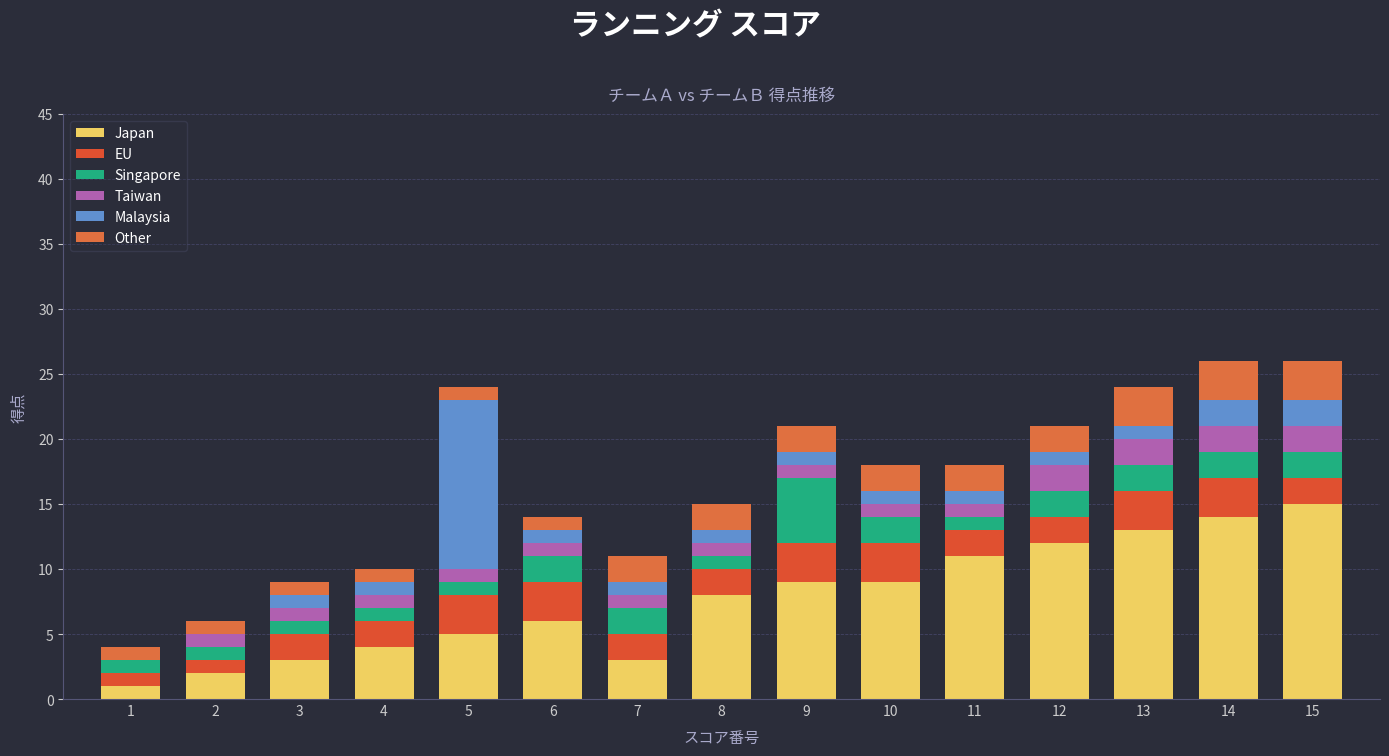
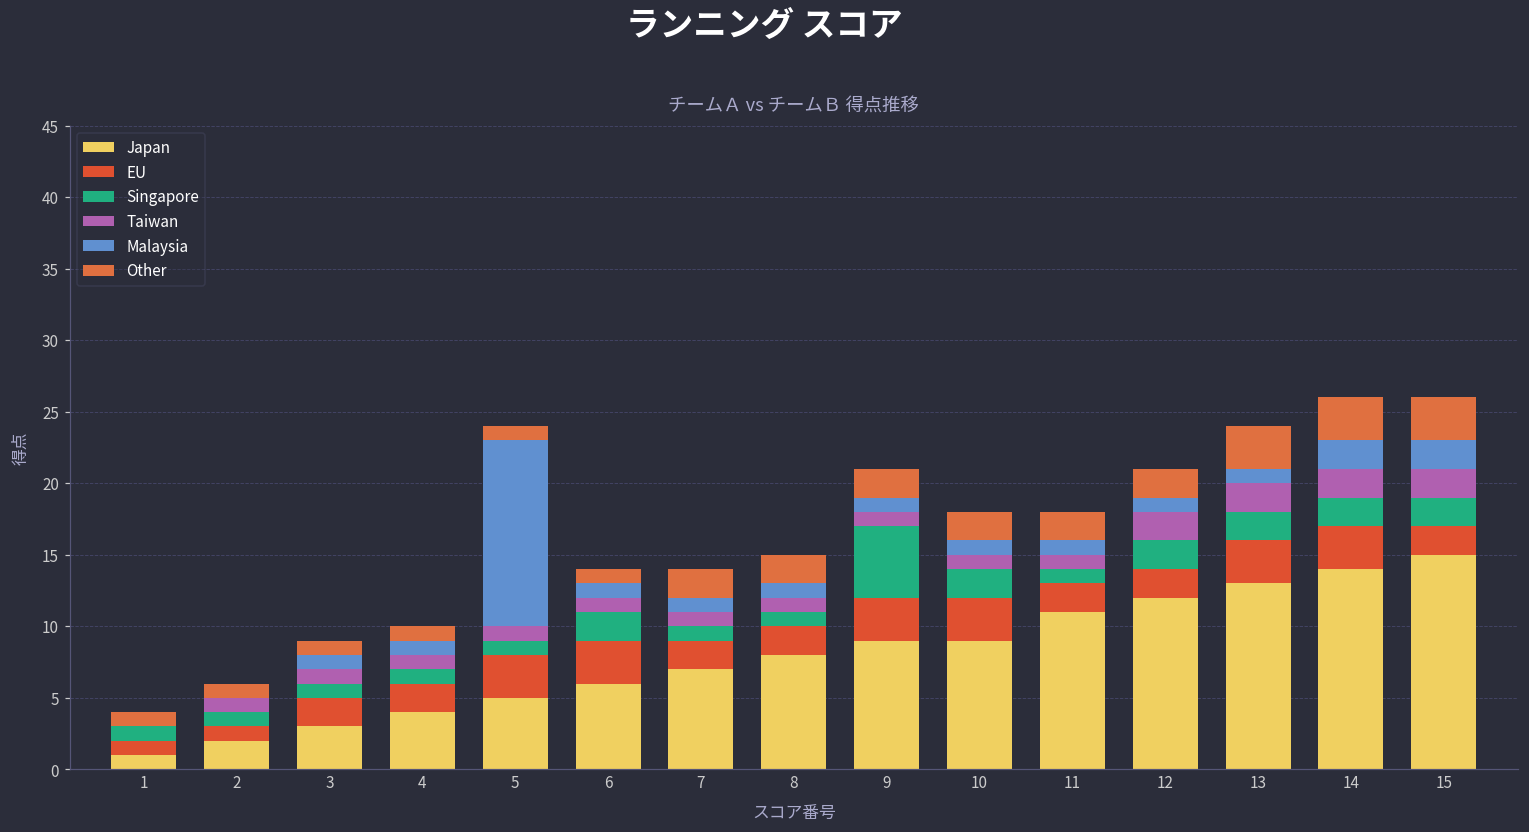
  {
    "Japan": {
      "1": 1,
      "2": 2,
      "3": 3,
      "4": 4,
      "5": 5,
      "6": 6,
-     "7": 3,
+     "7": 7,
      "8": 8,
      "9": 9,
      "10": 9,
      "11": 11,
      "12": 12,
      "13": 13,
      "14": 14,
      "15": 15
    },
    "Singapore": {
      "1": 1,
      "2": 1,
      "3": 1,
      "4": 1,
      "5": 1,
      "6": 2,
-     "7": 2,
+     "7": 1,
      "8": 1,
      "9": 5,
      "10": 2,
      "11": 1,
      "12": 2,
      "13": 2,
      "14": 2,
      "15": 2
    },
    "Taiwan": {
      "1": 0,
      "2": 1,
      "3": 1,
      "4": 1,
      "5": 1,
      "6": 1,
      "7": 1,
      "8": 1,
      "9": 1,
      "10": 1,
      "11": 1,
      "12": 2,
      "13": 2,
      "14": 2,
      "15": 2
    },
    "Malaysia": {
      "1": 0,
      "2": 0,
      "3": 1,
      "4": 1,
      "5": 13,
      "6": 1,
      "7": 1,
      "8": 1,
      "9": 1,
      "10": 1,
      "11": 1,
      "12": 1,
      "13": 1,
      "14": 2,
      "15": 2
    }
  }
